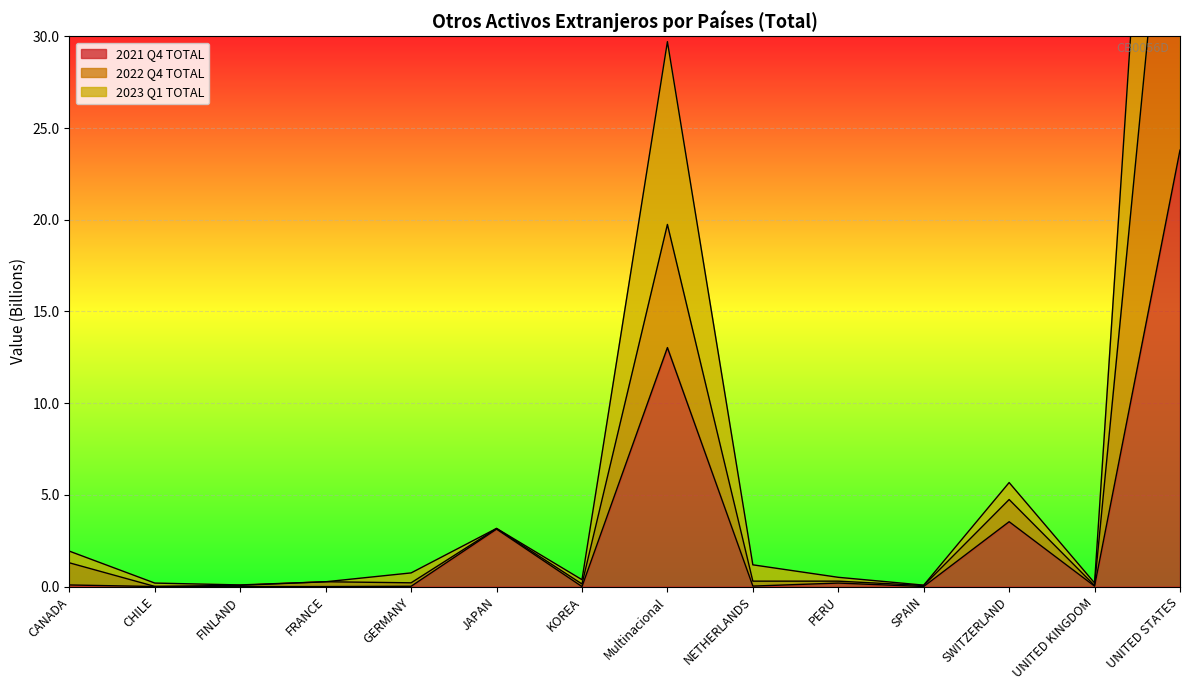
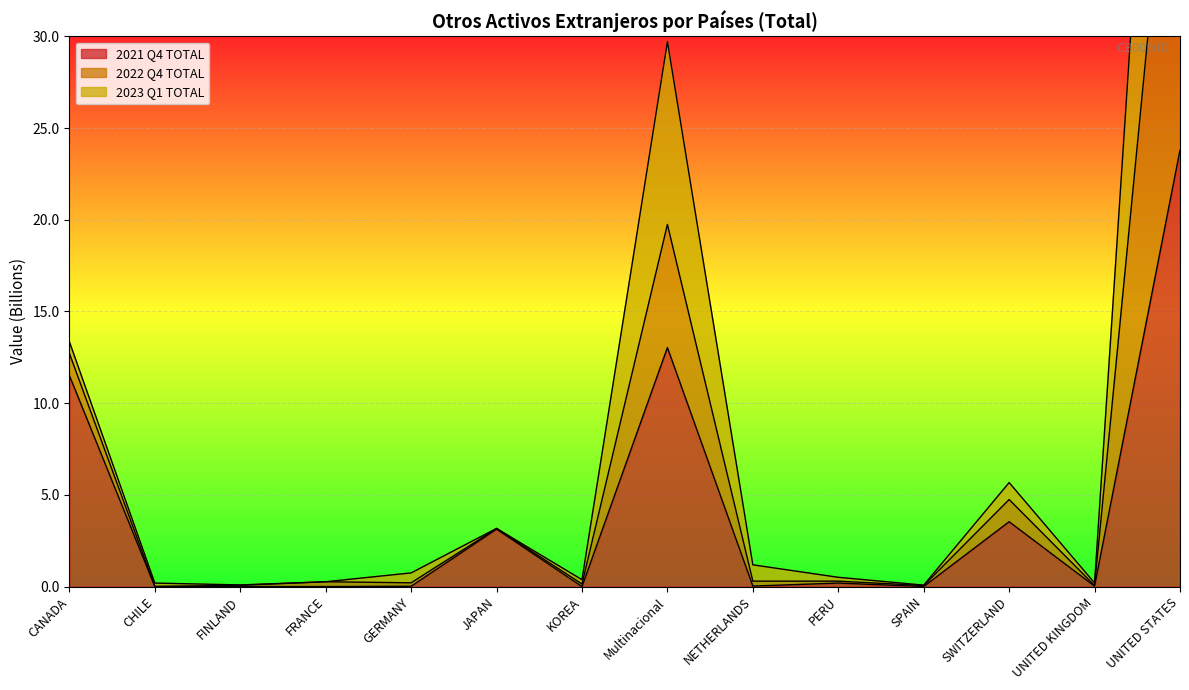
  {
    "2021 Q4 TOTAL": {
-     "CANADA": 0.1,
+     "CANADA": 11.5,
      "FRANCE": 0.0,
      "GERMANY": 0.0,
      "KOREA": 0.0,
      "Multinacional": 13.0,
      "NETHERLANDS": 0.0,
      "SWITZERLAND": 3.5,
      "UNITED STATES": 23.8
    }
  }
